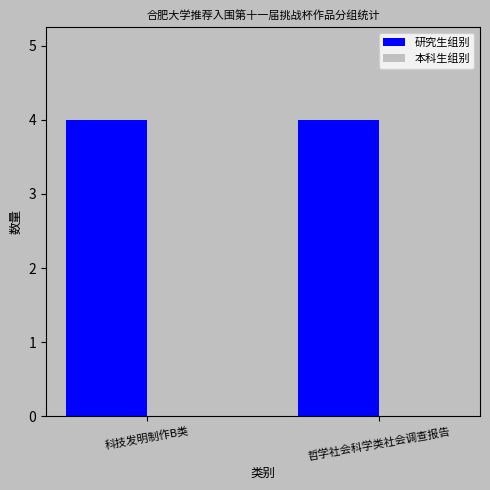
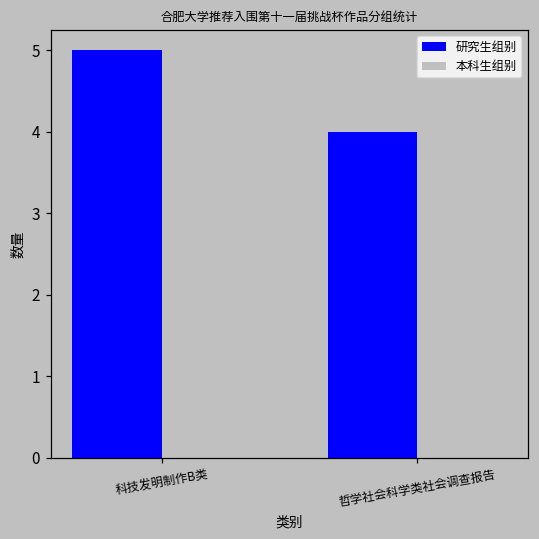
  {
    "研究生组别": {
-     "科技发明制作B类": 4,
+     "科技发明制作B类": 5,
      "哲学社会科学类社会调查报告": 4
    },
    "本科生组别": {
      "科技发明制作B类": 5
    }
  }
